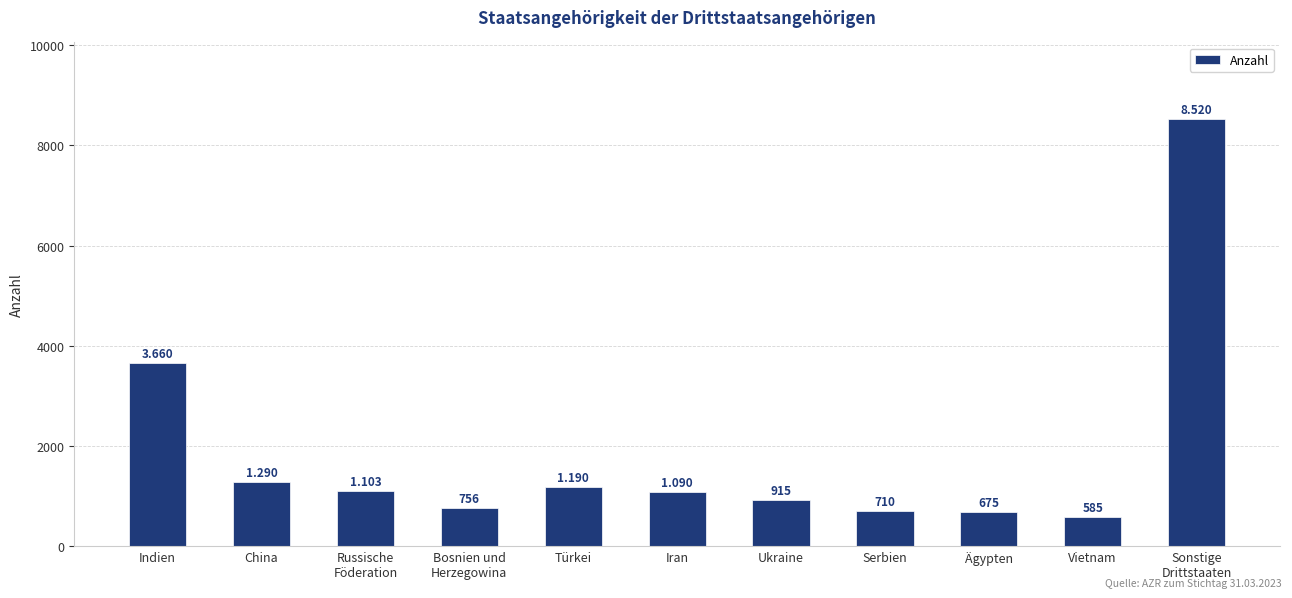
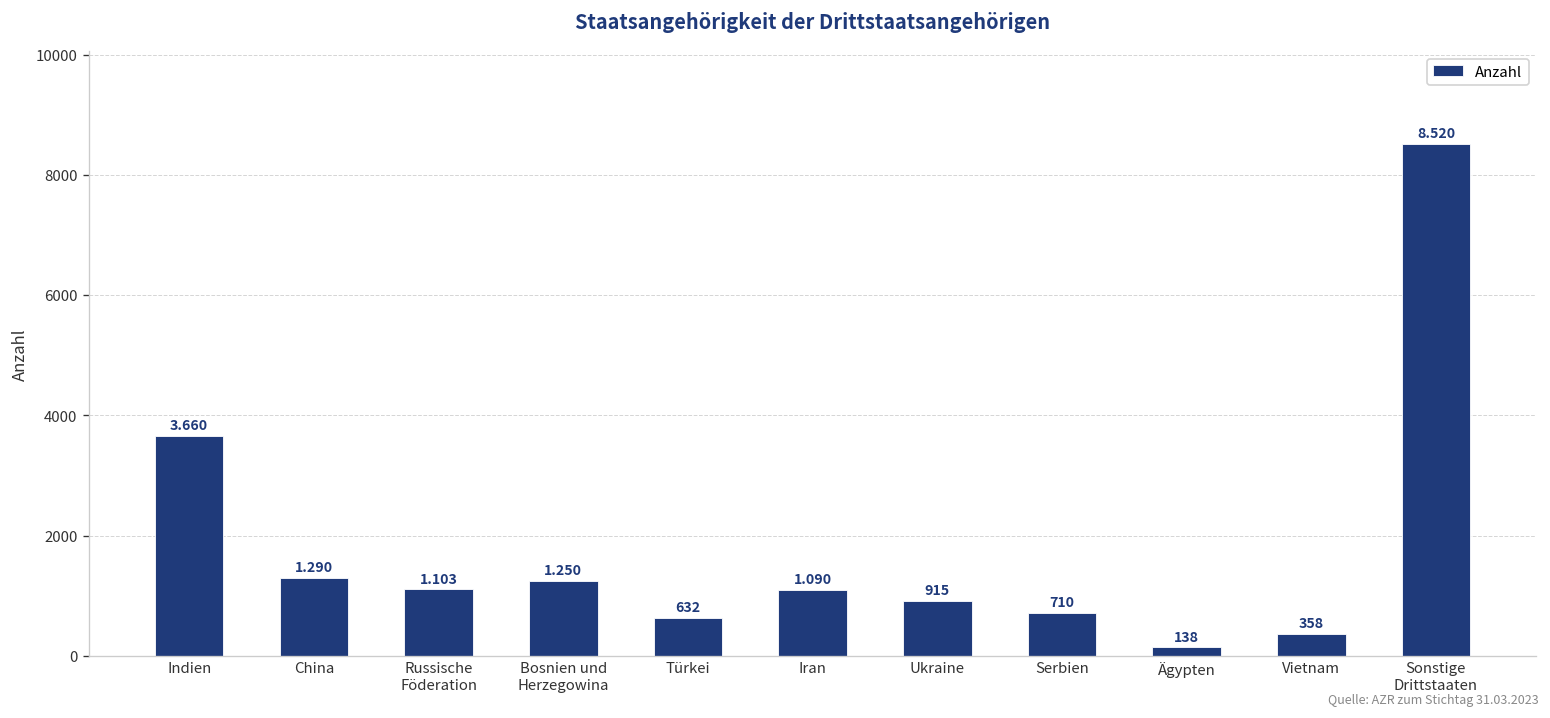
  {
-   "Bosnien und Herzegowina": 756,
-   "Türkei": 1.190,
+   "Bosnien und Herzegowina": 1.250,
+   "Türkei": 632,
    "Ukraine": 915,
    "Serbien": 710,
-   "Ägypten": 675,
-   "Vietnam": 585
+   "Ägypten": 138,
+   "Vietnam": 358
  }
